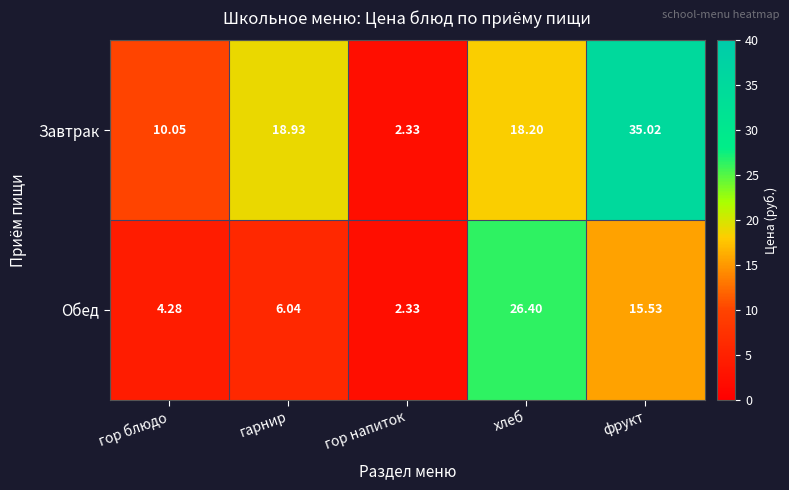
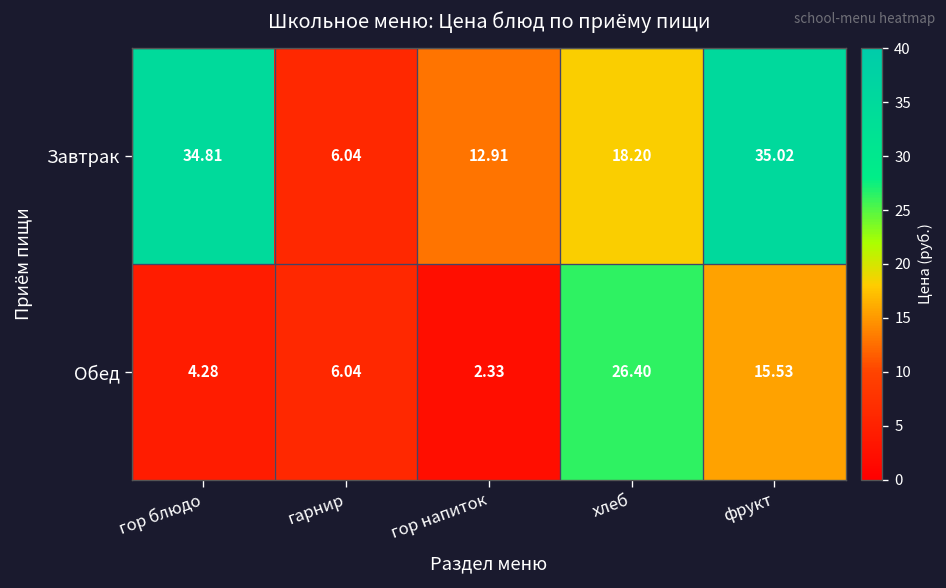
  {
    "Завтрак": {
-     "гор блюдо": 10.05,
-     "гарнир": 18.93,
-     "гор напиток": 2.33,
+     "гор блюдо": 34.81,
+     "гарнир": 6.04,
+     "гор напиток": 12.91,
      "хлеб": 18.20,
      "фрукт": 35.02
    },
    "Обед": {
      "гор блюдо": 4.28,
      "гарнир": 6.04,
      "гор напиток": 2.33,
      "хлеб": 26.40,
      "фрукт": 15.53
    }
  }
